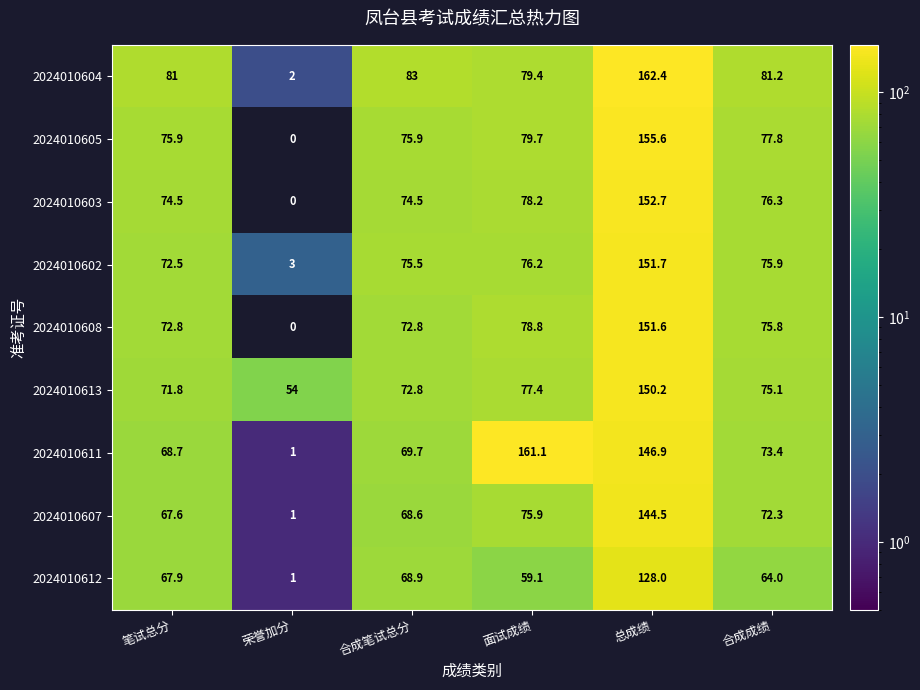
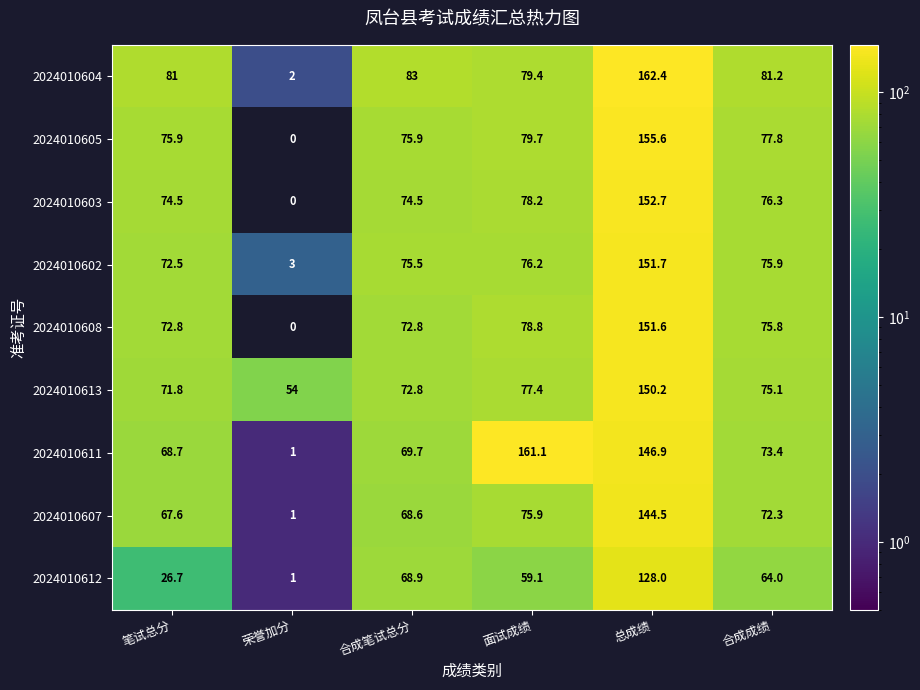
  {
    "2024010604": {
      "笔试总分": 81,
      "荣誉加分": 2,
      "合成笔试总分": 83,
      "面试成绩": 79.4,
      "总成绩": 162.4,
      "合成成绩": 81.2
    },
    "2024010605": {
      "笔试总分": 75.9,
      "荣誉加分": 0,
      "合成笔试总分": 75.9,
      "面试成绩": 79.7,
      "总成绩": 155.6,
      "合成成绩": 77.8
    },
    "2024010603": {
      "笔试总分": 74.5,
      "荣誉加分": 0,
      "合成笔试总分": 74.5,
      "面试成绩": 78.2,
      "总成绩": 152.7,
      "合成成绩": 76.3
    },
    "2024010602": {
      "笔试总分": 72.5,
      "荣誉加分": 3,
      "合成笔试总分": 75.5,
      "面试成绩": 76.2,
      "总成绩": 151.7,
      "合成成绩": 75.9
    },
    "2024010608": {
      "笔试总分": 72.8,
      "荣誉加分": 0,
      "合成笔试总分": 72.8,
      "面试成绩": 78.8,
      "总成绩": 151.6,
      "合成成绩": 75.8
    },
    "2024010613": {
      "笔试总分": 71.8,
      "荣誉加分": 54,
      "合成笔试总分": 72.8,
      "面试成绩": 77.4,
      "总成绩": 150.2,
      "合成成绩": 75.1
    },
    "2024010611": {
      "笔试总分": 68.7,
      "荣誉加分": 1,
      "合成笔试总分": 69.7,
      "面试成绩": 161.1,
      "总成绩": 146.9,
      "合成成绩": 73.4
    },
    "2024010607": {
      "笔试总分": 67.6,
      "荣誉加分": 1,
      "合成笔试总分": 68.6,
      "面试成绩": 75.9,
      "总成绩": 144.5,
      "合成成绩": 72.3
    },
    "2024010612": {
-     "笔试总分": 67.9,
+     "笔试总分": 26.7,
      "荣誉加分": 1,
      "合成笔试总分": 68.9,
      "面试成绩": 59.1,
      "总成绩": 128.0,
      "合成成绩": 64.0
    }
  }
